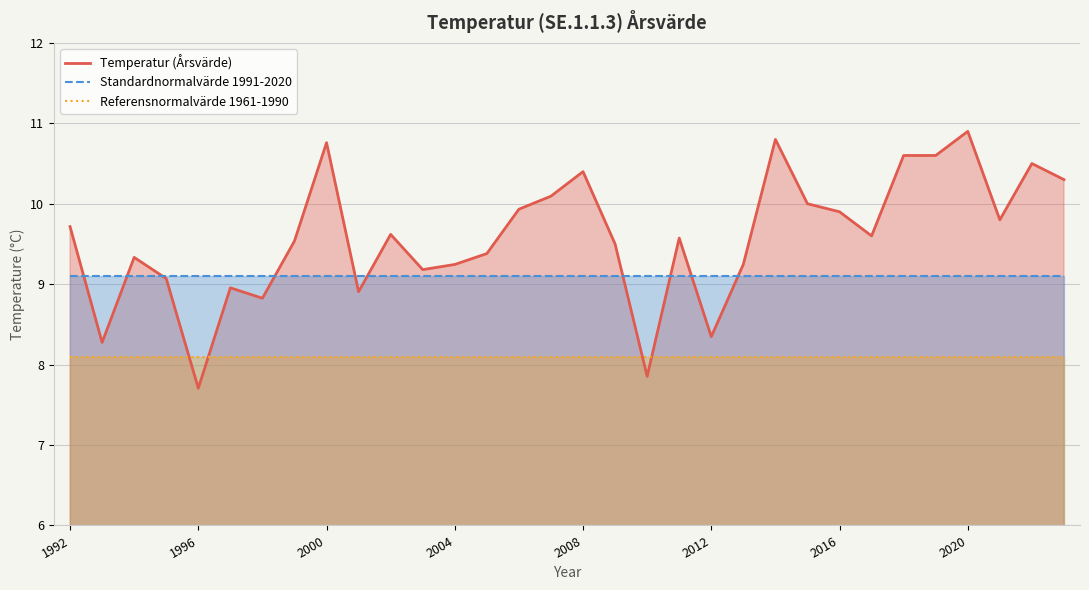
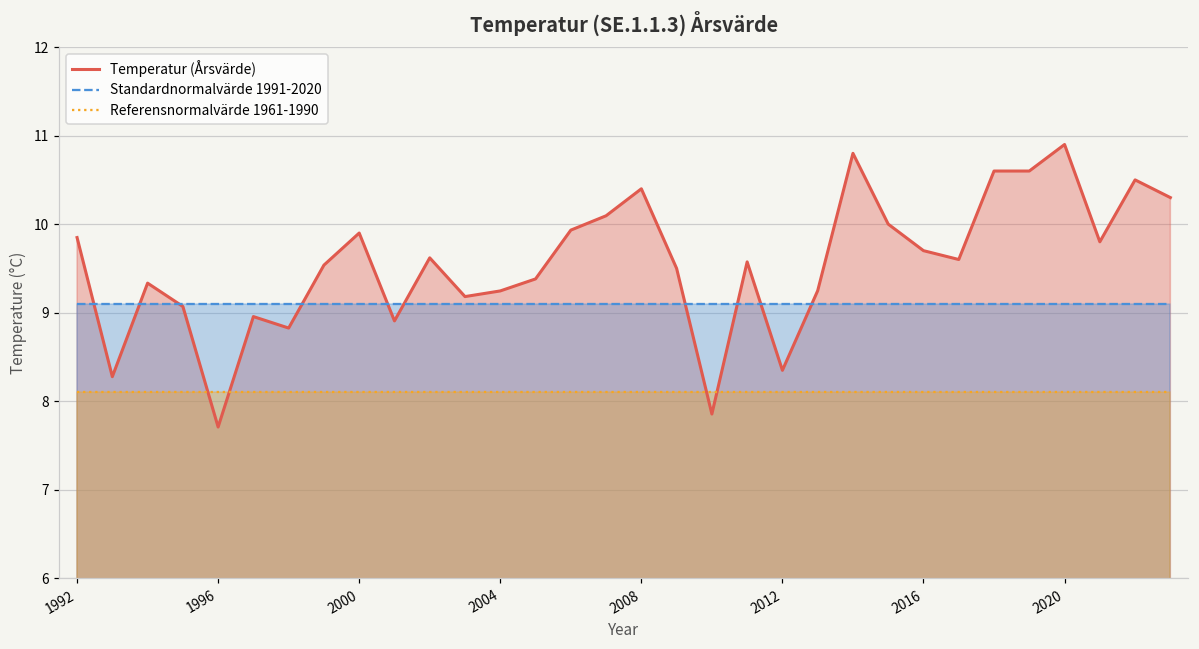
  {
    "Temperatur (Årsvärde)": {
-     "1992": 9.7,
+     "1992": 9.8,
      "1996": 7.7,
-     "2000": 10.8,
+     "2000": 9.9,
      "2004": 9.2,
      "2008": 10.4,
      "2012": 8.3,
-     "2016": 9.9,
+     "2016": 9.7,
      "2020": 10.9
    },
    "Standardnormalvärde 1991-2020": {
      "1992": 9.1,
      "1996": 9.1,
      "2000": 9.1,
      "2004": 9.1,
      "2008": 9.1,
      "2012": 9.1,
      "2016": 9.1,
      "2020": 9.1
    },
    "Referensnormalvärde 1961-1990": {
      "1992": 8.1,
      "1996": 8.1,
      "2000": 8.1,
      "2004": 8.1,
      "2008": 8.1,
      "2012": 8.1,
      "2016": 8.1,
      "2020": 8.1
    }
  }
